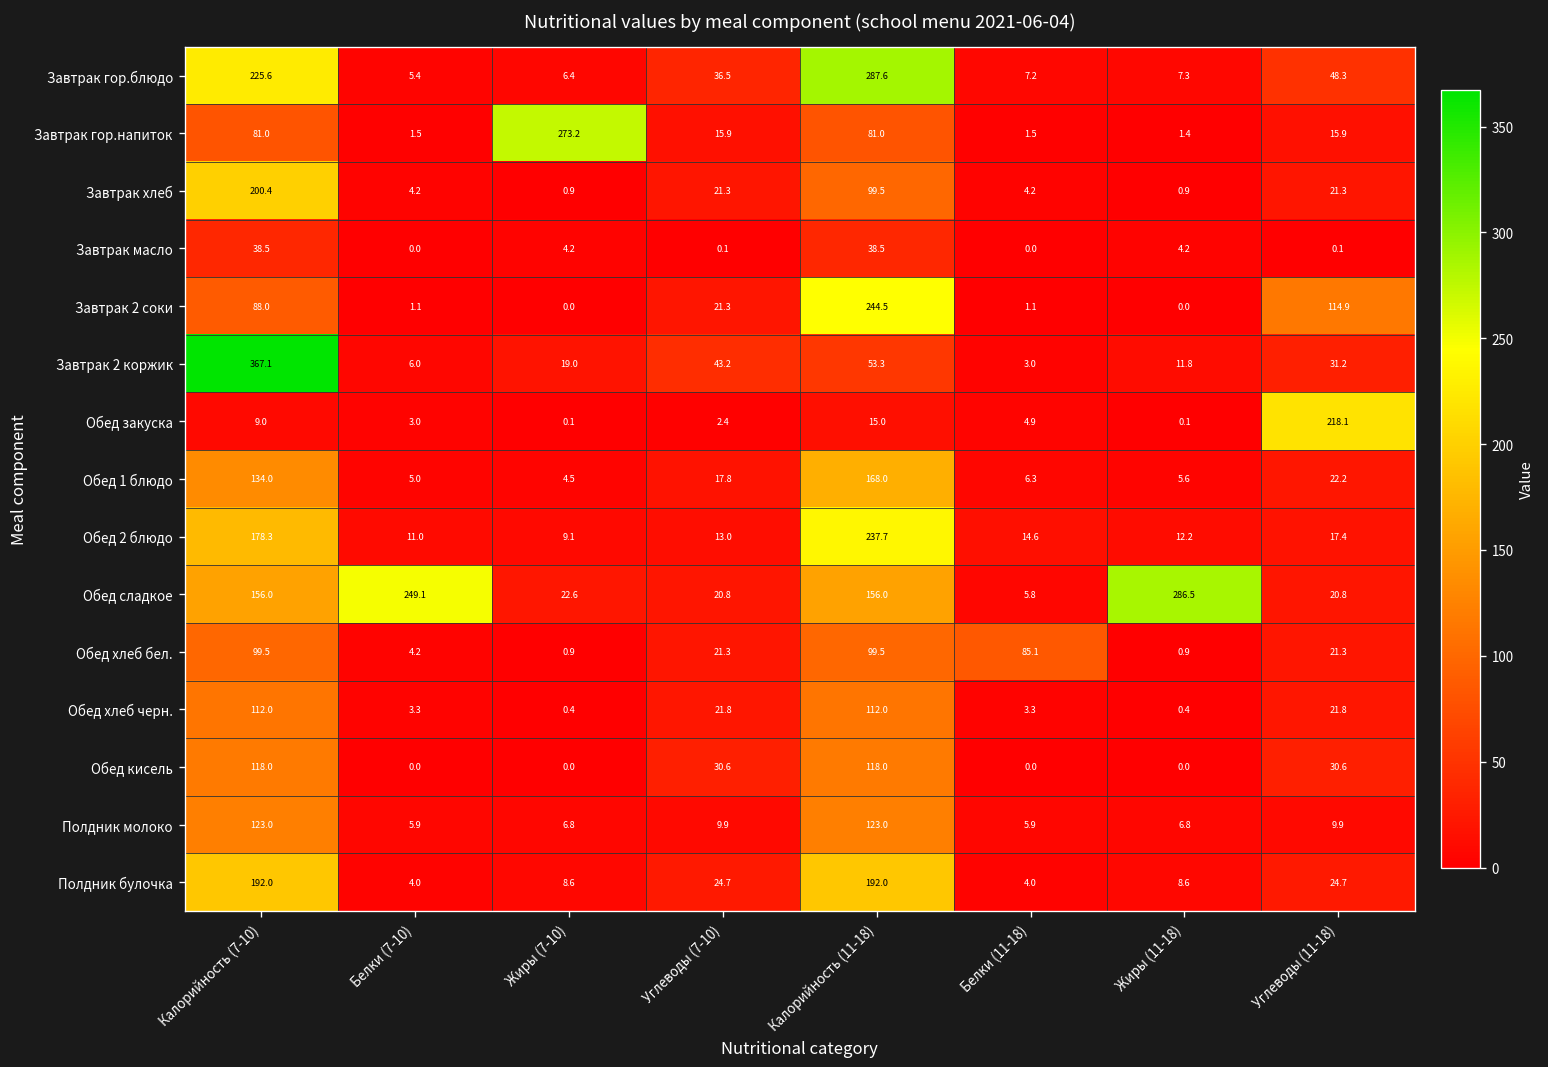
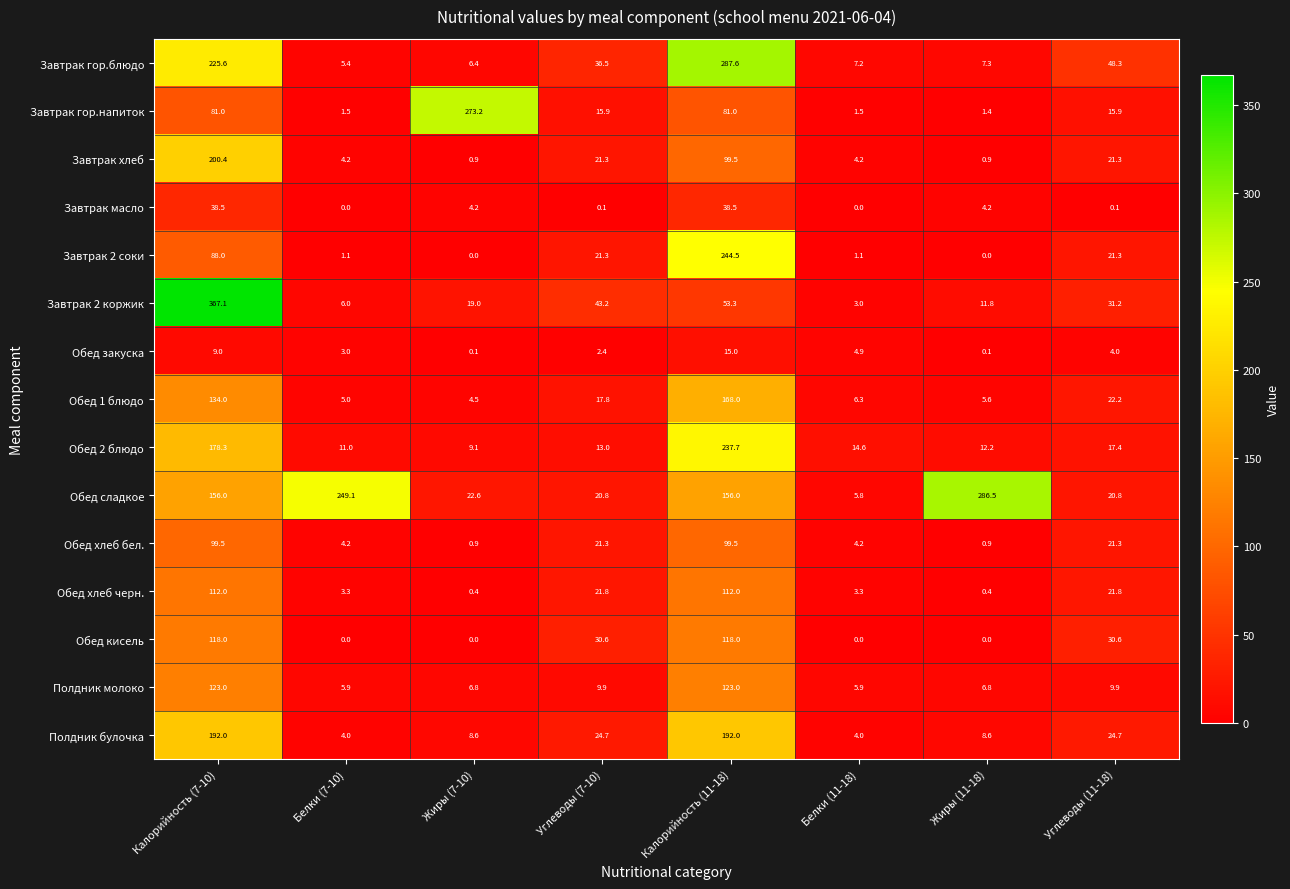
  {
    "Завтрак гор.блюдо": {
      "Калорийность (7-10)": 225.6,
      "Белки (7-10)": 5.4,
      "Жиры (7-10)": 6.4,
      "Углеводы (7-10)": 36.5,
      "Калорийность (11-18)": 287.6,
      "Белки (11-18)": 7.2,
      "Жиры (11-18)": 7.3,
      "Углеводы (11-18)": 48.3
    },
    "Завтрак гор.напиток": {
      "Калорийность (7-10)": 81.0,
      "Белки (7-10)": 1.5,
      "Жиры (7-10)": 273.2,
      "Углеводы (7-10)": 15.9,
      "Калорийность (11-18)": 81.0,
      "Белки (11-18)": 1.5,
      "Жиры (11-18)": 1.4,
      "Углеводы (11-18)": 15.9
    },
    "Завтрак хлеб": {
      "Калорийность (7-10)": 200.4,
      "Белки (7-10)": 4.2,
      "Жиры (7-10)": 0.9,
      "Углеводы (7-10)": 21.3,
      "Калорийность (11-18)": 99.5,
      "Белки (11-18)": 4.2,
      "Жиры (11-18)": 0.9,
      "Углеводы (11-18)": 21.3
    },
    "Завтрак масло": {
      "Калорийность (7-10)": 38.5,
      "Белки (7-10)": 0.0,
      "Жиры (7-10)": 4.2,
      "Углеводы (7-10)": 0.1,
      "Калорийность (11-18)": 38.5,
      "Белки (11-18)": 0.0,
      "Жиры (11-18)": 4.2,
      "Углеводы (11-18)": 0.1
    },
    "Завтрак 2 соки": {
      "Калорийность (7-10)": 88.0,
      "Белки (7-10)": 1.1,
      "Жиры (7-10)": 0.0,
      "Углеводы (7-10)": 21.3,
      "Калорийность (11-18)": 244.5,
      "Белки (11-18)": 1.1,
      "Жиры (11-18)": 0.0,
-     "Углеводы (11-18)": 114.9
+     "Углеводы (11-18)": 21.3
    },
    "Завтрак 2 коржик": {
      "Калорийность (7-10)": 367.1,
      "Белки (7-10)": 6.0,
      "Жиры (7-10)": 19.0,
      "Углеводы (7-10)": 43.2,
      "Калорийность (11-18)": 53.3,
      "Белки (11-18)": 3.0,
      "Жиры (11-18)": 11.8,
      "Углеводы (11-18)": 31.2
    },
    "Обед закуска": {
      "Калорийность (7-10)": 9.0,
      "Белки (7-10)": 3.0,
      "Жиры (7-10)": 0.1,
      "Углеводы (7-10)": 2.4,
      "Калорийность (11-18)": 15.0,
      "Белки (11-18)": 4.9,
      "Жиры (11-18)": 0.1,
-     "Углеводы (11-18)": 218.1
+     "Углеводы (11-18)": 4.0
    },
    "Обед 1 блюдо": {
      "Калорийность (7-10)": 134.0,
      "Белки (7-10)": 5.0,
      "Жиры (7-10)": 4.5,
      "Углеводы (7-10)": 17.8,
      "Калорийность (11-18)": 168.0,
      "Белки (11-18)": 6.3,
      "Жиры (11-18)": 5.6,
      "Углеводы (11-18)": 22.2
    },
    "Обед 2 блюдо": {
      "Калорийность (7-10)": 178.3,
      "Белки (7-10)": 11.0,
      "Жиры (7-10)": 9.1,
      "Углеводы (7-10)": 13.0,
      "Калорийность (11-18)": 237.7,
      "Белки (11-18)": 14.6,
      "Жиры (11-18)": 12.2,
      "Углеводы (11-18)": 17.4
    },
    "Обед сладкое": {
      "Калорийность (7-10)": 156.0,
      "Белки (7-10)": 249.1,
      "Жиры (7-10)": 22.6,
      "Углеводы (7-10)": 20.8,
      "Калорийность (11-18)": 156.0,
      "Белки (11-18)": 5.8,
      "Жиры (11-18)": 286.5,
      "Углеводы (11-18)": 20.8
    },
    "Обед хлеб бел.": {
      "Калорийность (7-10)": 99.5,
      "Белки (7-10)": 4.2,
      "Жиры (7-10)": 0.9,
      "Углеводы (7-10)": 21.3,
      "Калорийность (11-18)": 99.5,
-     "Белки (11-18)": 85.1,
+     "Белки (11-18)": 4.2,
      "Жиры (11-18)": 0.9,
      "Углеводы (11-18)": 21.3
    },
    "Обед хлеб черн.": {
      "Калорийность (7-10)": 112.0,
      "Белки (7-10)": 3.3,
      "Жиры (7-10)": 0.4,
      "Углеводы (7-10)": 21.8,
      "Калорийность (11-18)": 112.0,
      "Белки (11-18)": 3.3,
      "Жиры (11-18)": 0.4,
      "Углеводы (11-18)": 21.8
    },
    "Обед кисель": {
      "Калорийность (7-10)": 118.0,
      "Белки (7-10)": 0.0,
      "Жиры (7-10)": 0.0,
      "Углеводы (7-10)": 30.6,
      "Калорийность (11-18)": 118.0,
      "Белки (11-18)": 0.0,
      "Жиры (11-18)": 0.0,
      "Углеводы (11-18)": 30.6
    },
    "Полдник молоко": {
      "Калорийность (7-10)": 123.0,
      "Белки (7-10)": 5.9,
      "Жиры (7-10)": 6.8,
      "Углеводы (7-10)": 9.9,
      "Калорийность (11-18)": 123.0,
      "Белки (11-18)": 5.9,
      "Жиры (11-18)": 6.8,
      "Углеводы (11-18)": 9.9
    },
    "Полдник булочка": {
      "Калорийность (7-10)": 192.0,
      "Белки (7-10)": 4.0,
      "Жиры (7-10)": 8.6,
      "Углеводы (7-10)": 24.7,
      "Калорийность (11-18)": 192.0,
      "Белки (11-18)": 4.0,
      "Жиры (11-18)": 8.6,
      "Углеводы (11-18)": 24.7
    }
  }
